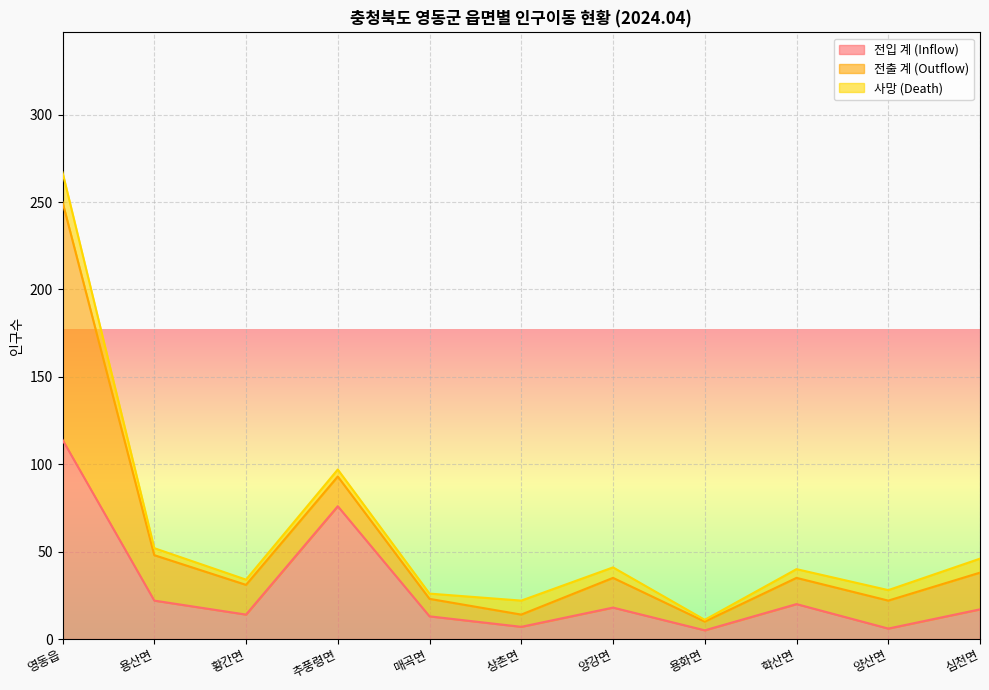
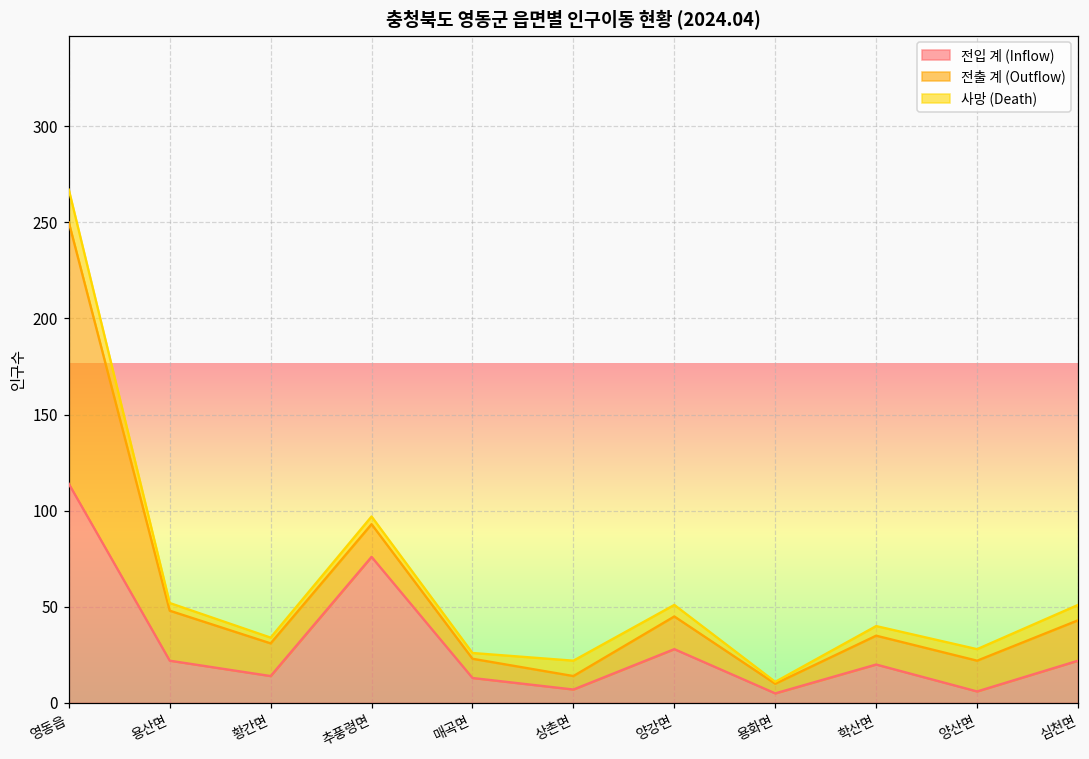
  {
    "전입 계 (Inflow)": {
      "영동읍": 114,
      "용산면": 22,
      "황간면": 14,
      "추풍령면": 76,
      "매곡면": 13,
      "상촌면": 7,
-     "양강면": 18,
+     "양강면": 28,
      "용화면": 5,
      "학산면": 20,
      "양산면": 6,
-     "심천면": 17
+     "심천면": 22
    }
  }
